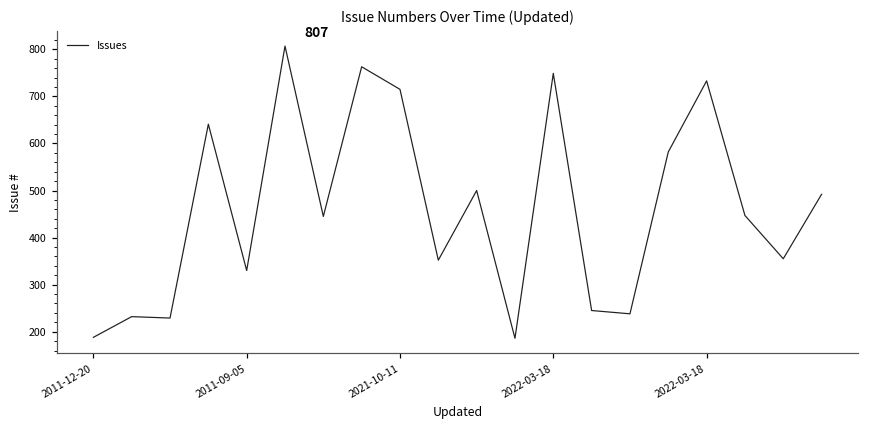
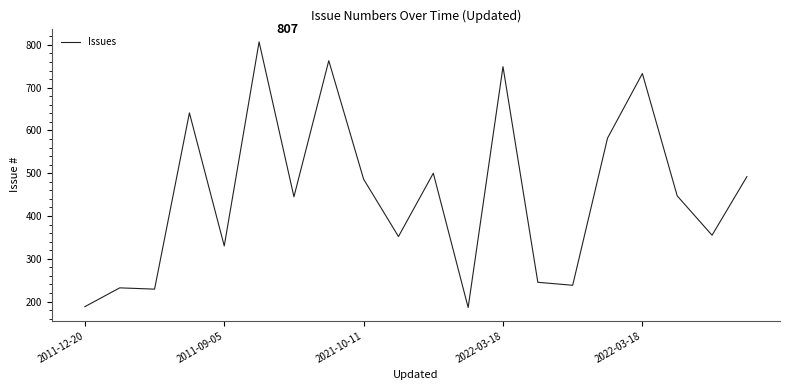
  {
    "2011-12-20": 190,
    "2011-09-05": 330,
-   "2021-10-11": 720
+   "2021-10-11": 490
  }
